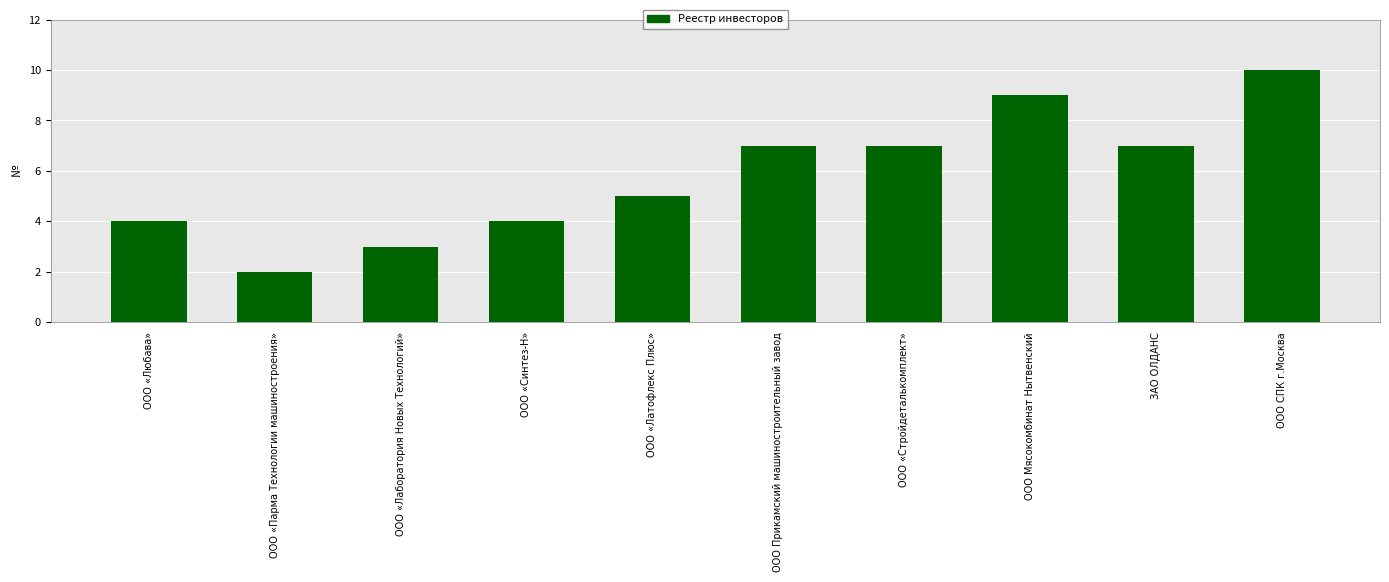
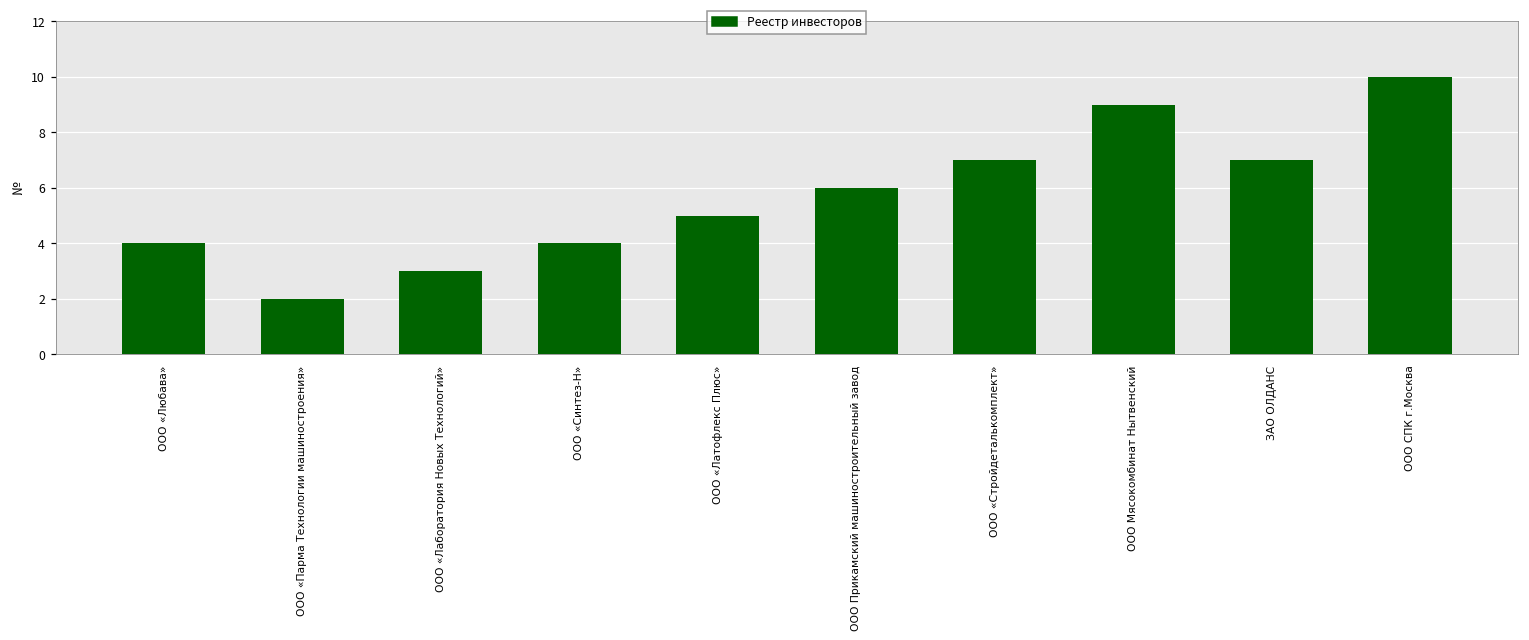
  {
    "ООО «Любава»": 4,
    "ООО «Парма Технологии машиностроения»": 2,
    "ООО «Лаборатория Новых Технологий»": 3,
    "ООО «Синтез-Н»": 4,
    "ООО «Латофлекс Плюс»": 5,
-   "ООО Прикамский машиностроительный завод": 7,
+   "ООО Прикамский машиностроительный завод": 6,
    "ООО «Стройдеталькомплект»": 7,
    "ООО Мясокомбинат Нытвенский": 9,
    "ЗАО ОЛДАНС": 7,
    "ООО СПК г.Москва": 10
  }
